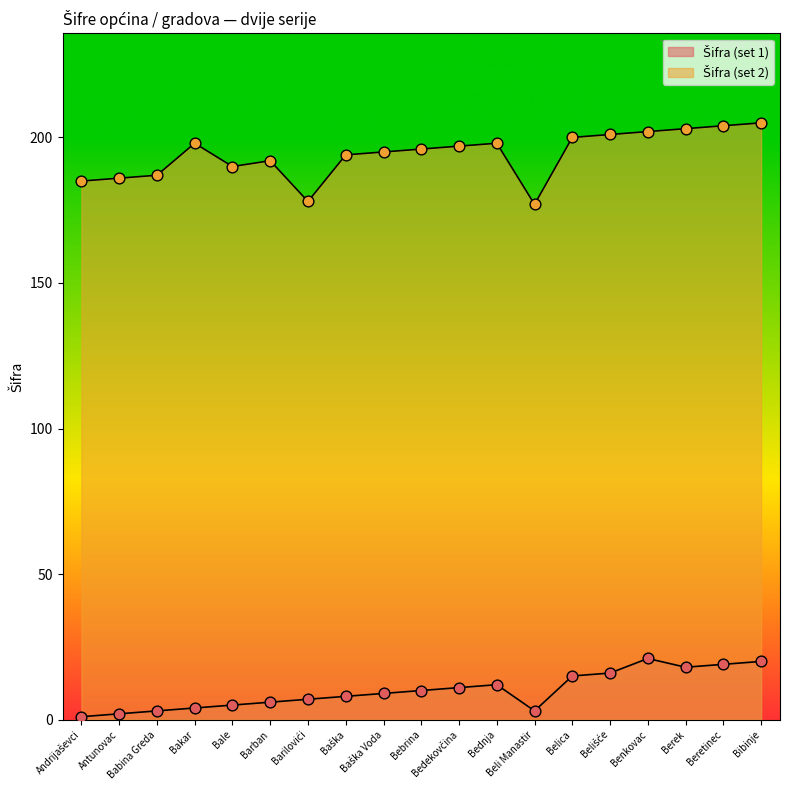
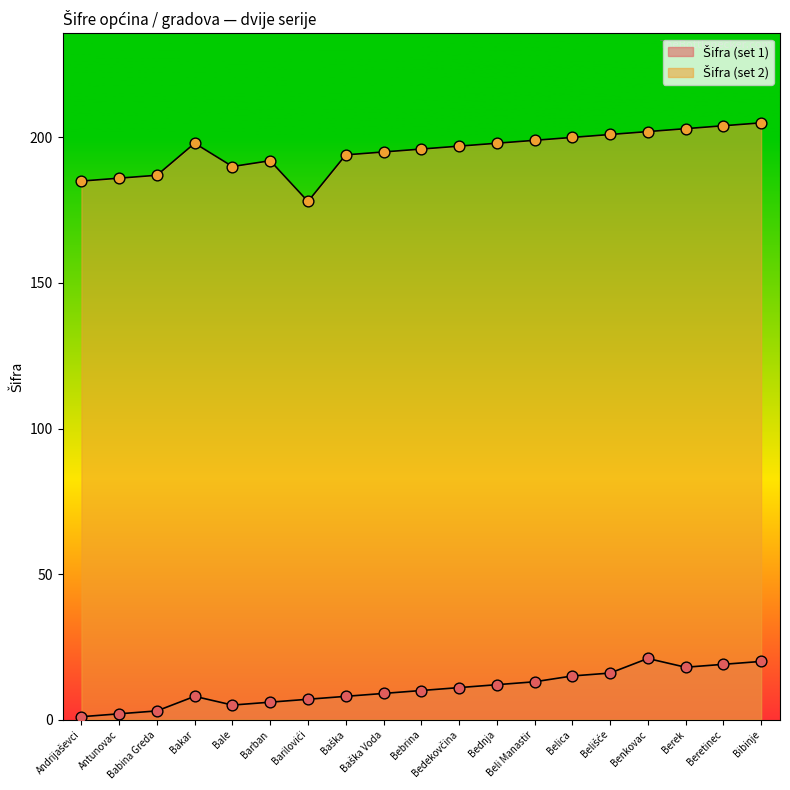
  {
    "Šifra (set 1)": {
      "Andrijaševci": 1,
      "Antunovac": 2,
      "Babina Greda": 3,
-     "Bakar": 4,
+     "Bakar": 8,
      "Bale": 5,
      "Barban": 6,
      "Barilovići": 7,
      "Baška": 8,
      "Baška Voda": 9,
      "Bebrina": 10,
      "Bedekovčina": 11,
      "Bednja": 12,
-     "Beli Manastir": 3,
+     "Beli Manastir": 13,
      "Belica": 15,
      "Belišće": 16,
      "Benkovac": 21,
      "Berek": 18,
      "Beretinec": 19,
      "Bibinje": 20
    },
    "Šifra (set 2)": {
      "Andrijaševci": 185,
      "Antunovac": 186,
      "Babina Greda": 187,
      "Bakar": 198,
      "Bale": 190,
      "Barban": 192,
      "Barilovići": 178,
      "Baška": 194,
      "Baška Voda": 195,
      "Bebrina": 196,
      "Bedekovčina": 197,
      "Bednja": 198,
-     "Beli Manastir": 177,
+     "Beli Manastir": 199,
      "Belica": 200,
      "Belišće": 201,
      "Benkovac": 202,
      "Berek": 203,
      "Beretinec": 204,
      "Bibinje": 205
    }
  }
